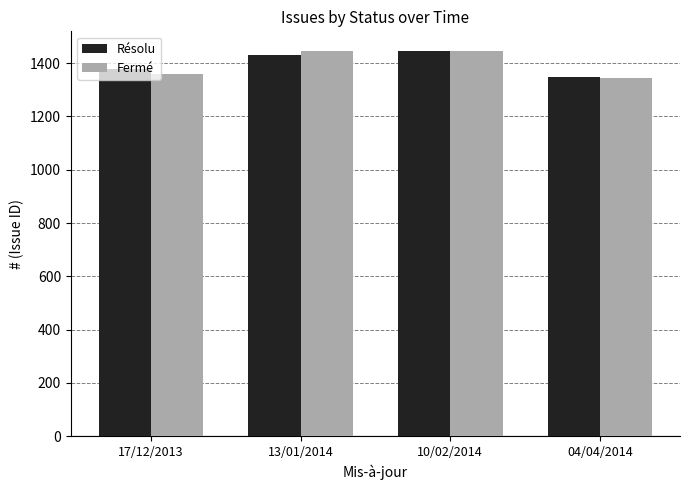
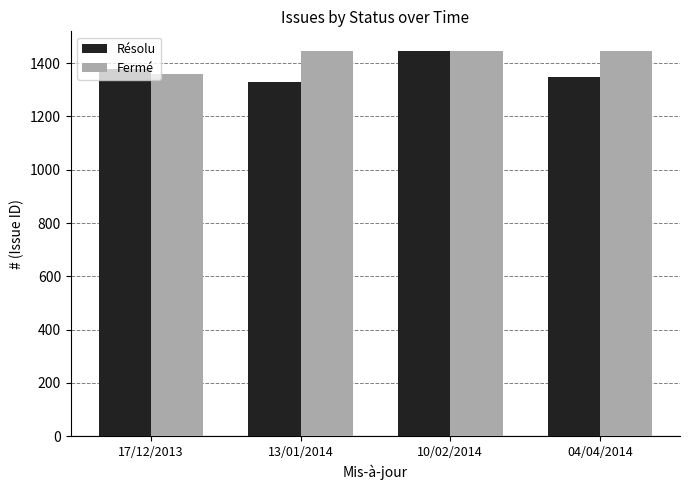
  {
    "Résolu": {
-     "13/01/2014": 1430,
+     "13/01/2014": 1330,
      "10/02/2014": 1450,
      "04/04/2014": 1350
    },
    "Fermé": {
      "17/12/2013": 1360,
      "13/01/2014": 1450,
      "10/02/2014": 1450,
-     "04/04/2014": 1340
+     "04/04/2014": 1440
    }
  }
